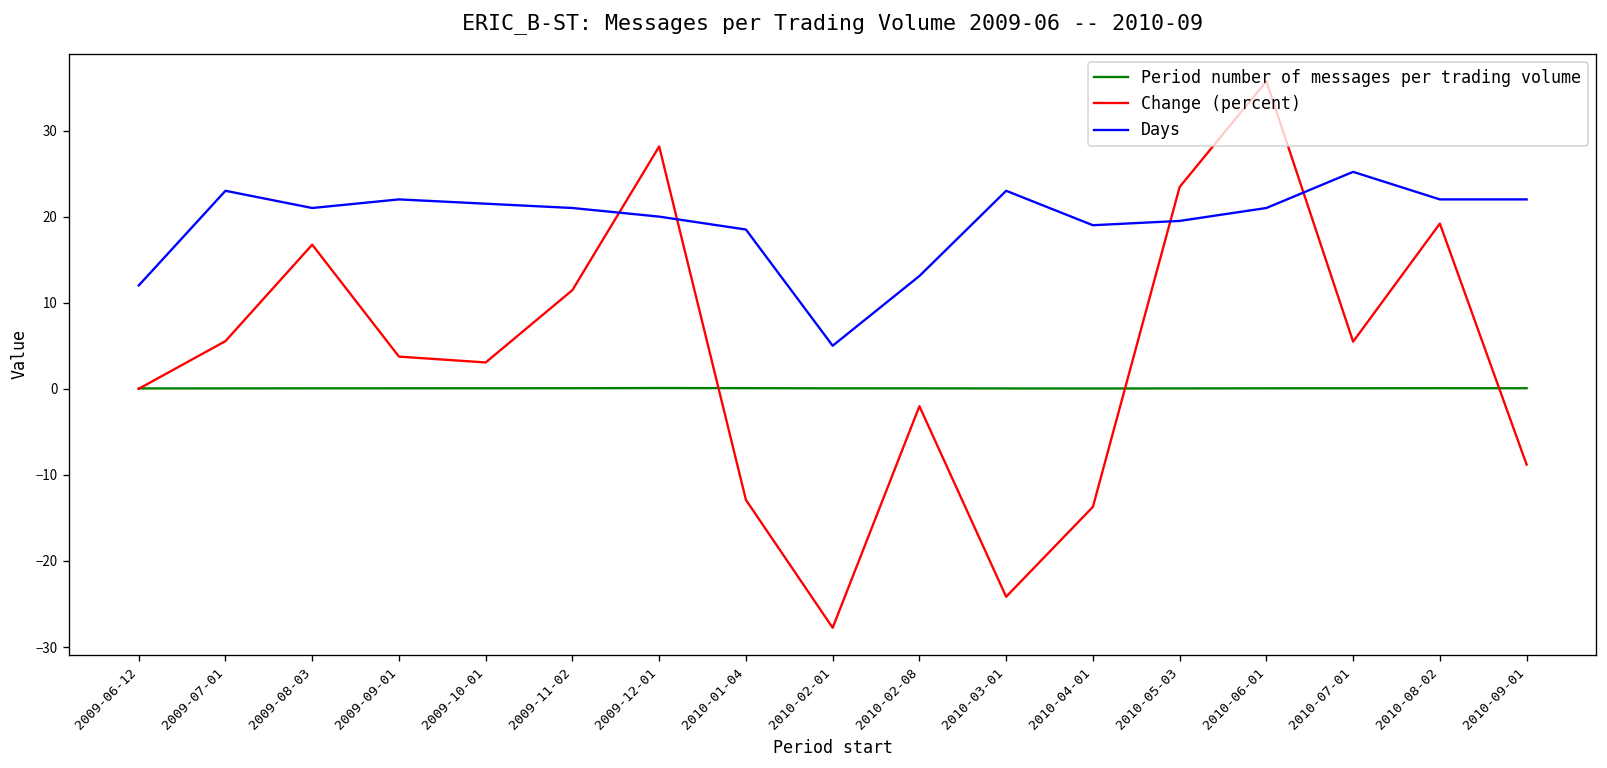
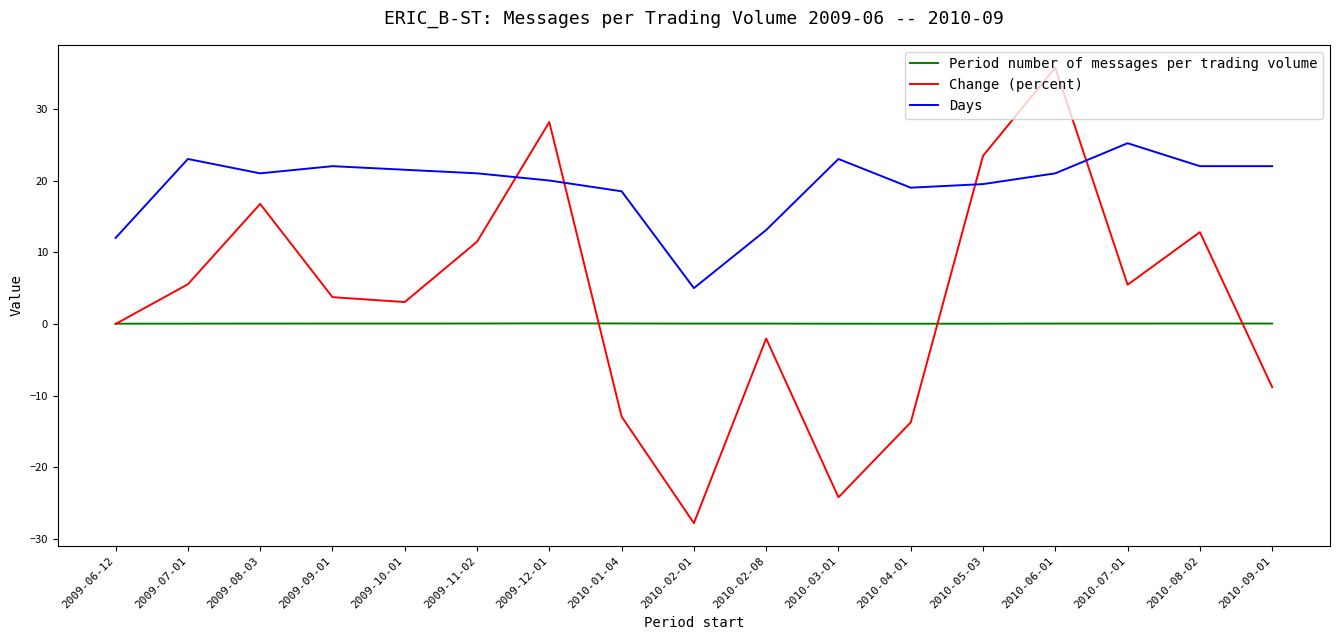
  {
    "Period number of messages per trading volume": {
      "2009-07-01": 0,
      "2009-08-03": 0,
      "2009-09-01": 0,
      "2009-10-01": 0,
      "2009-11-02": 0,
      "2009-12-01": 0,
      "2010-01-04": 0,
      "2010-02-01": 0,
      "2010-02-08": 0,
      "2010-03-01": 0,
      "2010-04-01": 0,
      "2010-05-03": 0,
      "2010-06-01": 0,
      "2010-07-01": 0,
      "2010-08-02": 0,
      "2010-09-01": 0
    },
    "Change (percent)": {
      "2009-07-01": 6,
      "2009-08-03": 17,
      "2009-09-01": 4,
      "2009-10-01": 3,
      "2009-11-02": 11,
      "2009-12-01": 28,
      "2010-01-04": -13,
      "2010-02-01": -28,
      "2010-02-08": -2,
      "2010-03-01": -24,
      "2010-04-01": -14,
      "2010-05-03": 23,
      "2010-07-01": 5,
-     "2010-08-02": 19,
+     "2010-08-02": 13,
      "2010-09-01": -9
    },
    "Days": {
      "2009-06-12": 12,
      "2009-07-01": 23,
      "2009-08-03": 21,
      "2009-09-01": 22,
      "2009-10-01": 22,
      "2009-11-02": 21,
      "2009-12-01": 20,
      "2010-01-04": 19,
      "2010-02-01": 5,
      "2010-02-08": 13,
      "2010-03-01": 23,
      "2010-04-01": 19,
      "2010-05-03": 20,
      "2010-06-01": 21,
      "2010-07-01": 25,
      "2010-08-02": 22,
      "2010-09-01": 22
    }
  }
